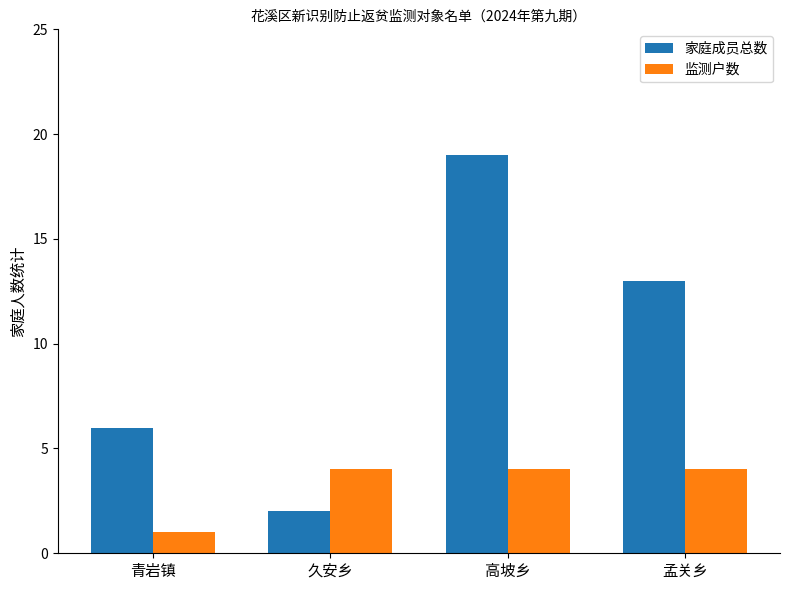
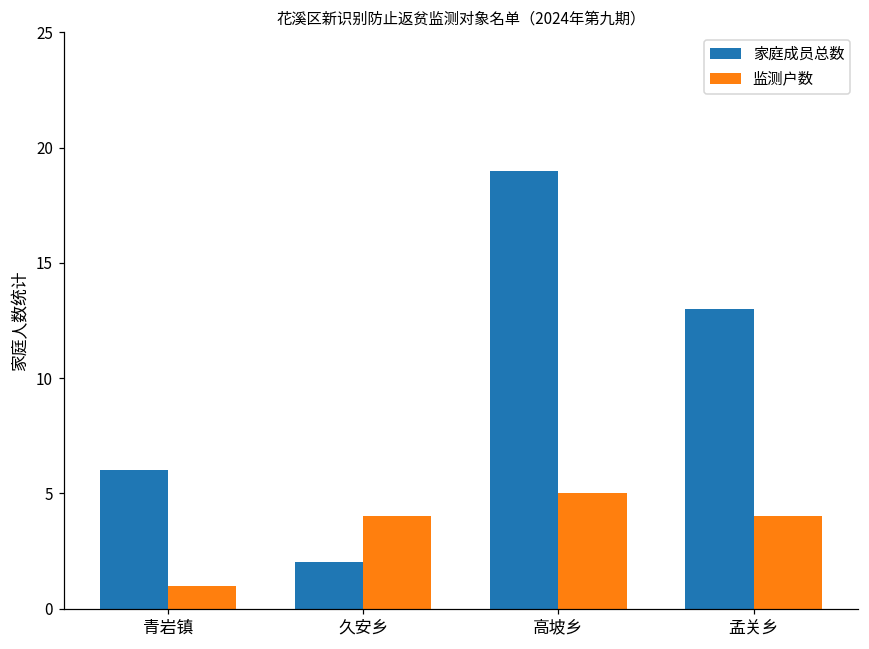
  {
    "家庭成员总数": {
      "青岩镇": 6,
      "久安乡": 2,
      "高坡乡": 19,
      "孟关乡": 13
    },
    "监测户数": {
      "青岩镇": 1,
      "久安乡": 4,
-     "高坡乡": 4,
+     "高坡乡": 5,
      "孟关乡": 4
    }
  }
